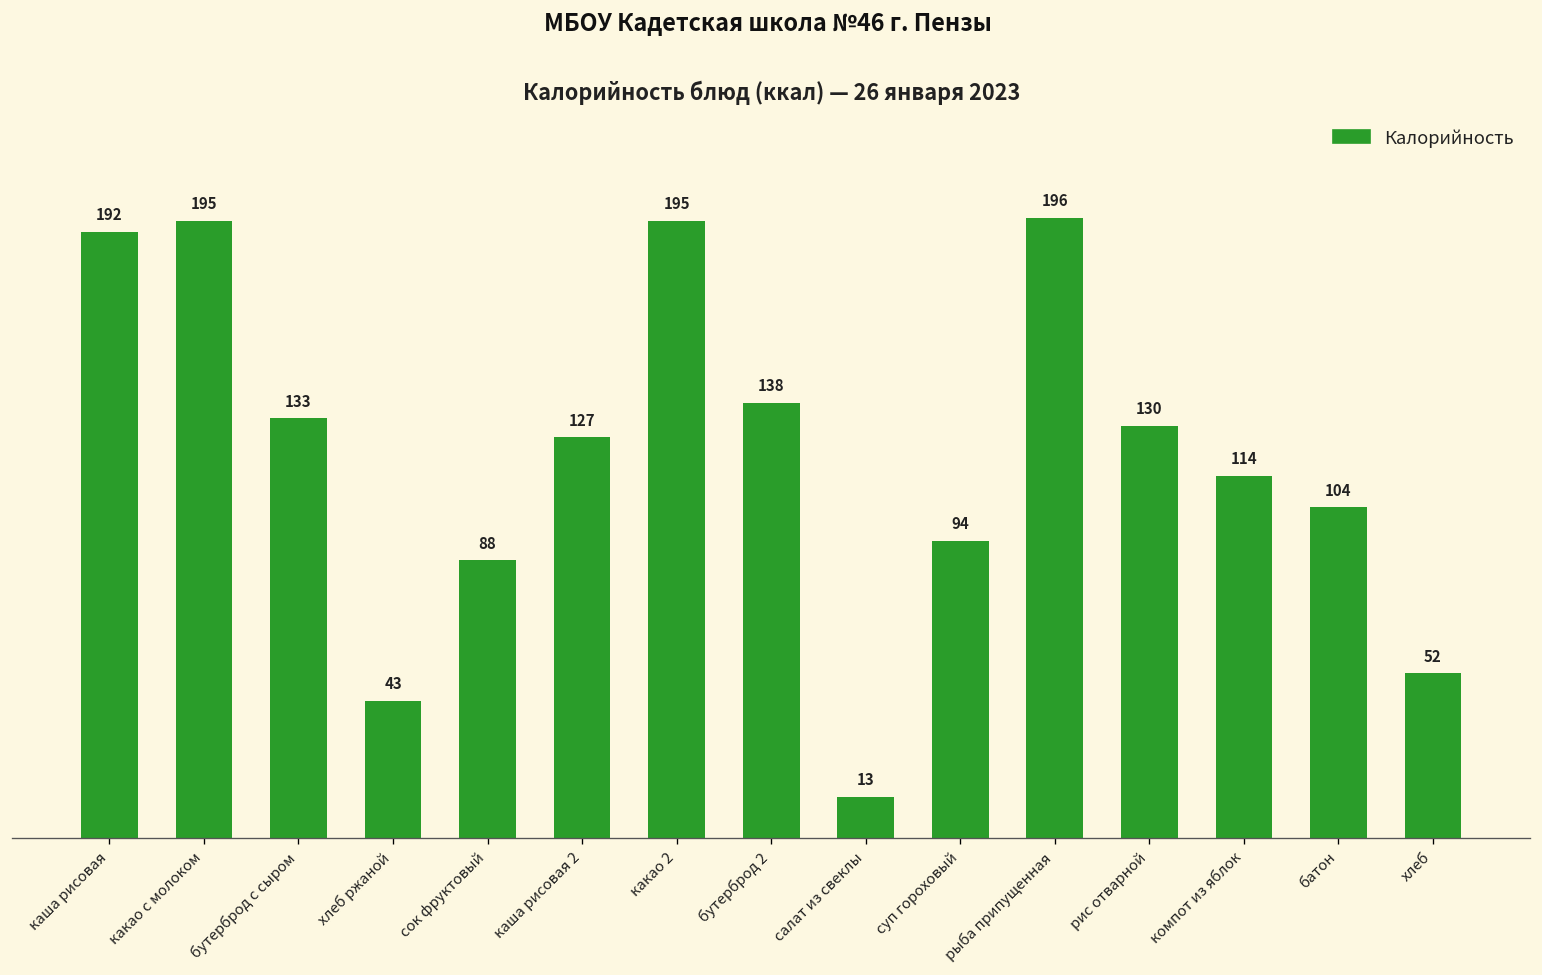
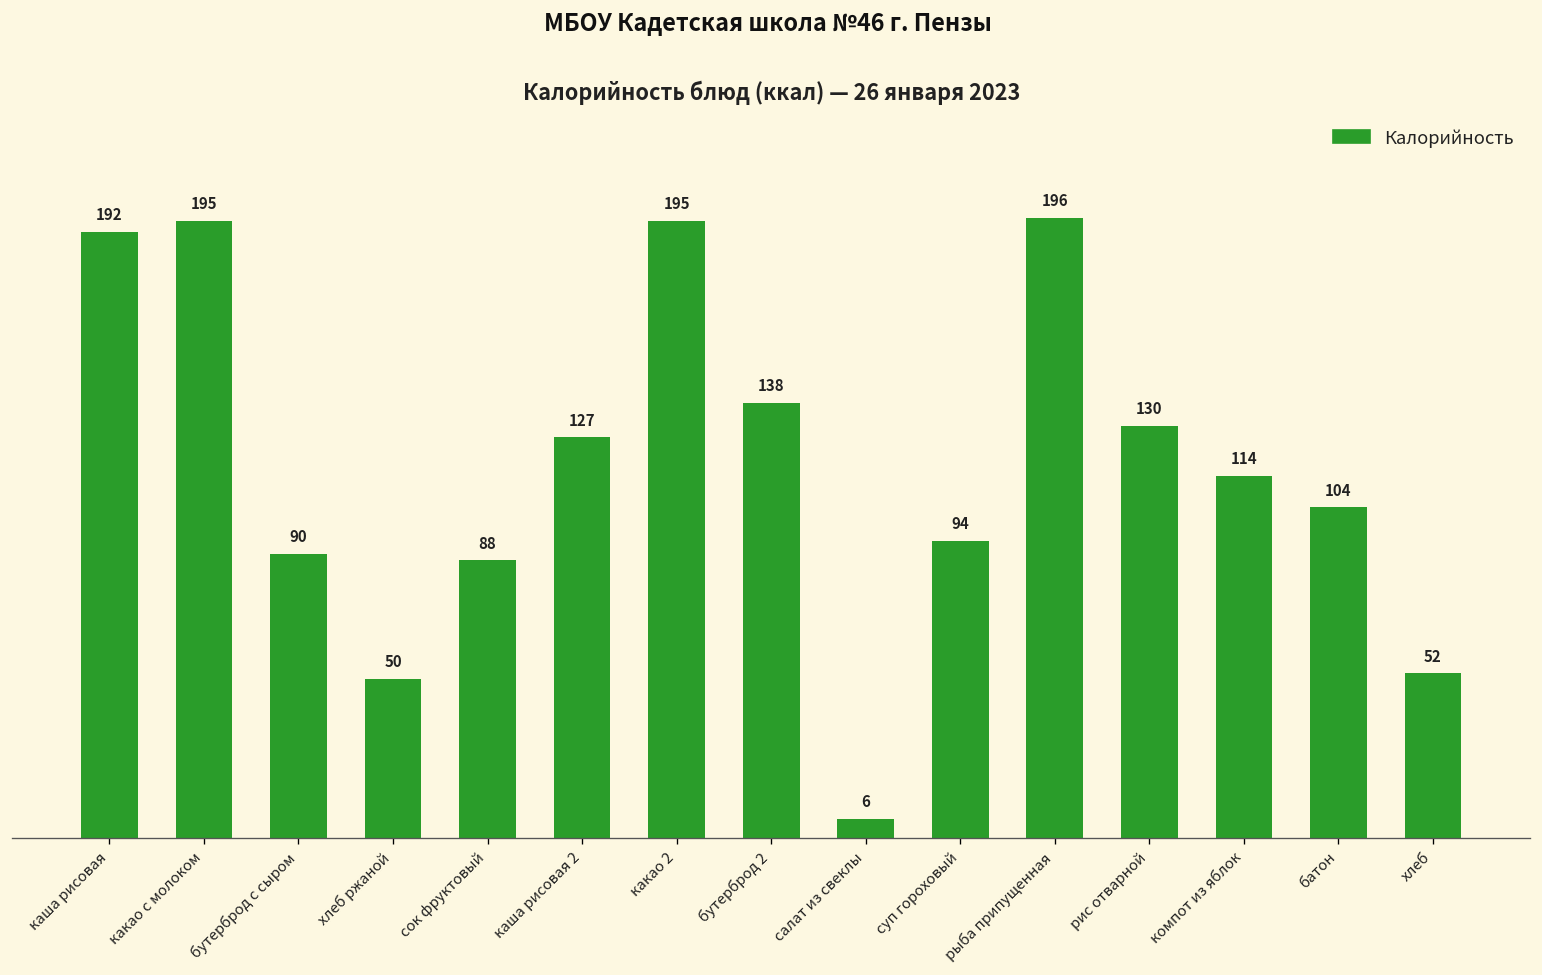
  {
    "каша рисовая": 192,
-   "бутерброд с сыром": 133,
-   "хлеб ржаной": 43,
+   "бутерброд с сыром": 90,
+   "хлеб ржаной": 50,
    "сок фруктовый": 88,
    "каша рисовая 2": 127,
    "бутерброд 2": 138,
-   "салат из свеклы": 13,
+   "салат из свеклы": 6,
    "суп гороховый": 94,
    "рыба припущенная": 196,
    "рис отварной": 130,
    "хлеб": 52
  }
